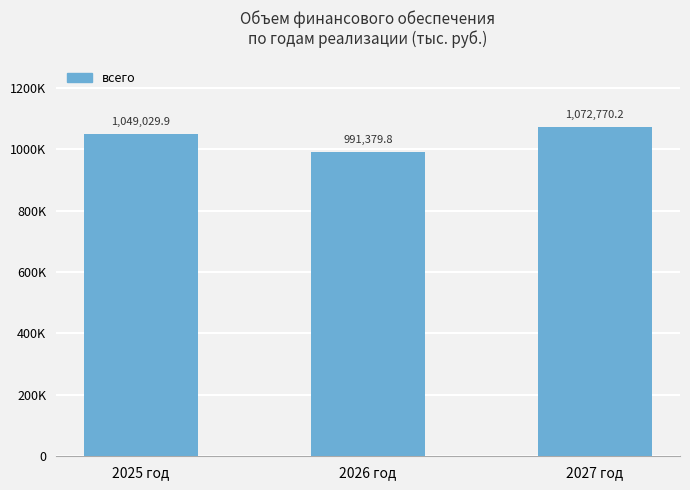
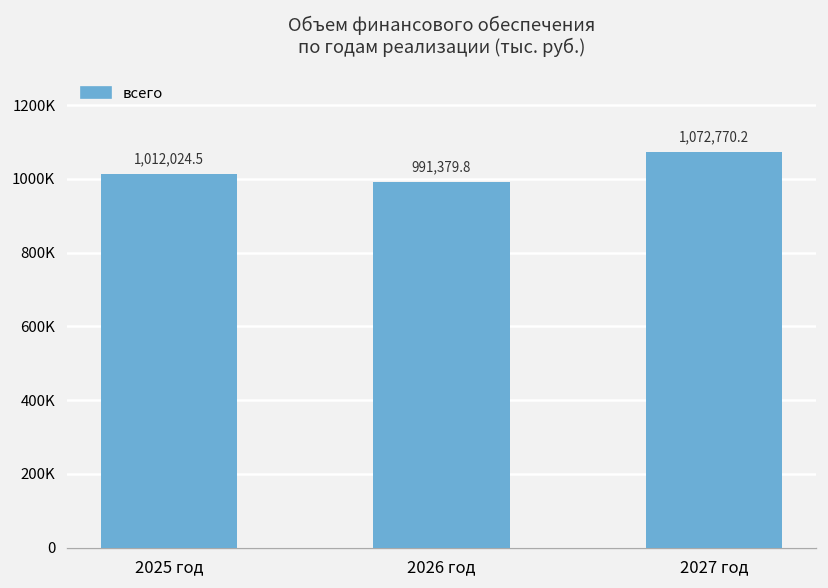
  {
-   "2025 год": "1,049,029.9",
+   "2025 год": "1,012,024.5",
    "2026 год": "991,379.8",
    "2027 год": "1,072,770.2"
  }
